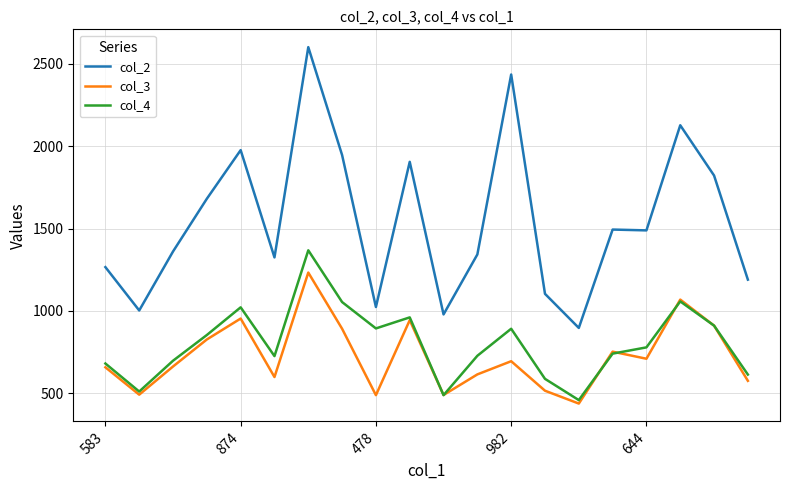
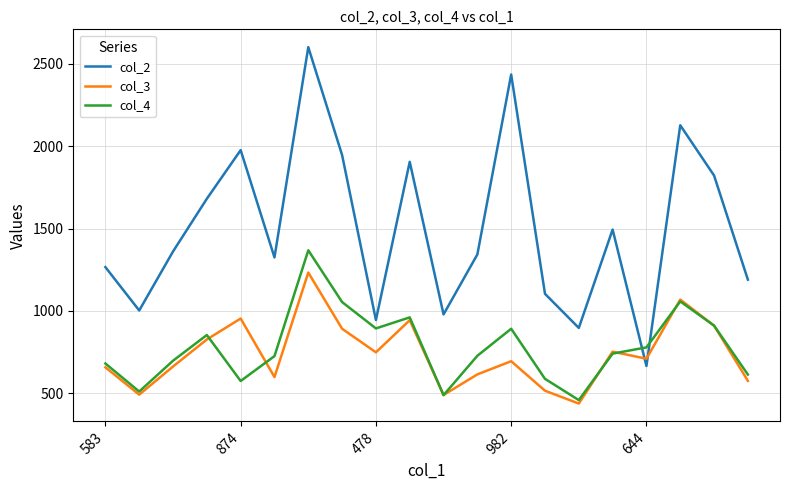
  {
    "col_2": {
      "583": 1270,
      "874": 1980,
-     "478": 1020,
+     "478": 950,
      "982": 2440,
-     "644": 1490
+     "644": 670
    },
    "col_3": {
      "583": 660,
      "874": 950,
-     "478": 490,
+     "478": 750,
      "982": 700,
      "644": 710
    },
    "col_4": {
      "583": 680,
-     "874": 1020,
+     "874": 580,
      "478": 890,
      "982": 890,
      "644": 780
    }
  }
